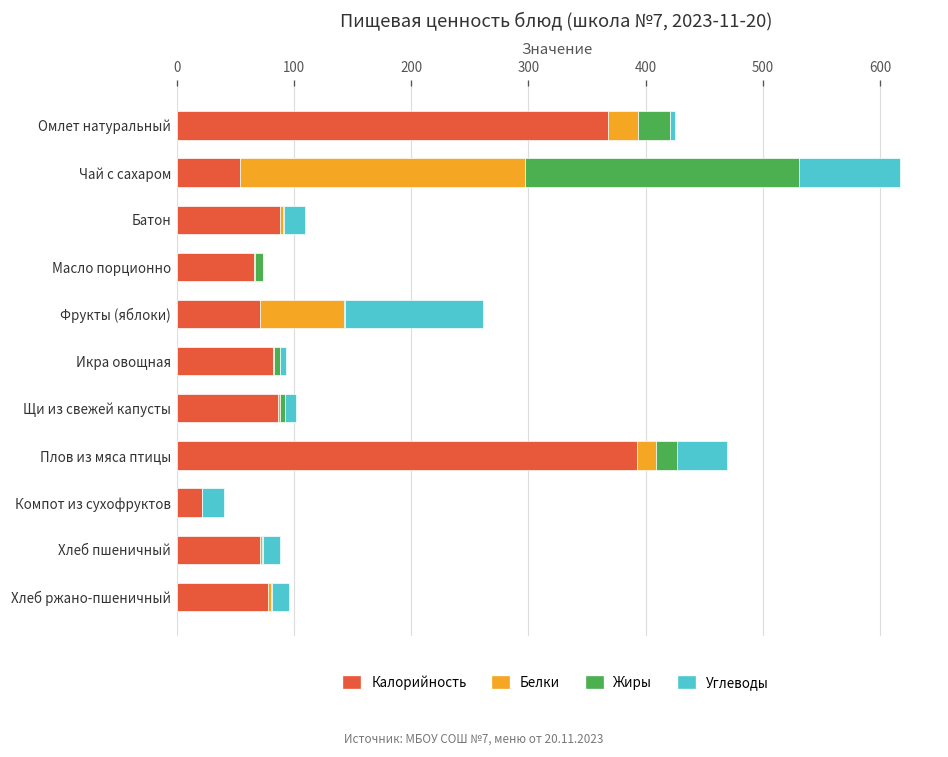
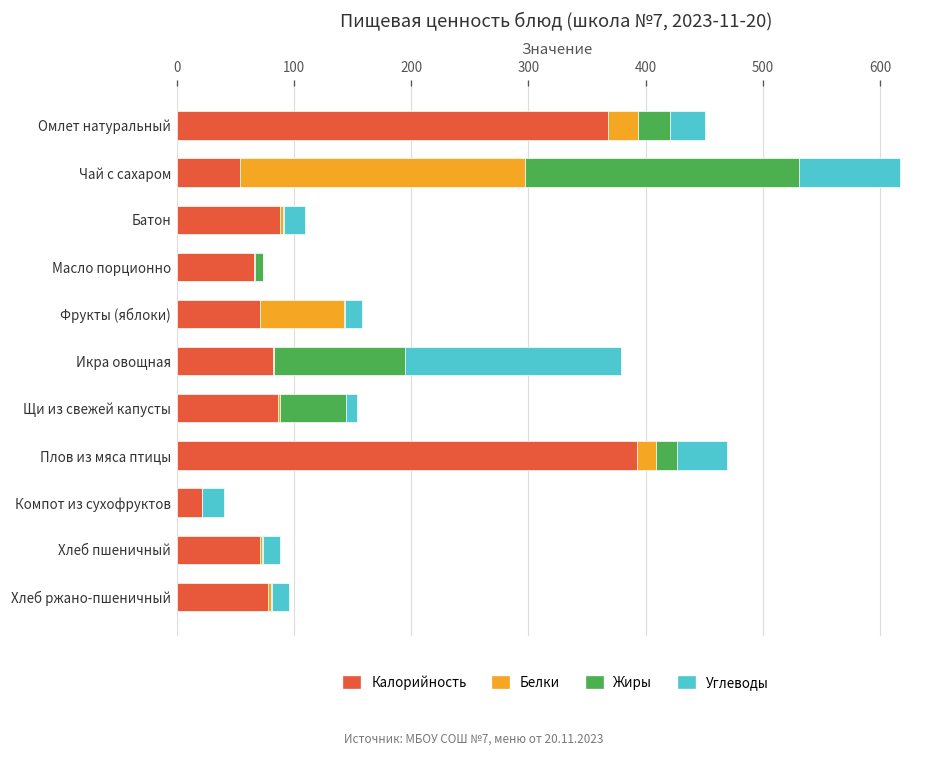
  {
    "Калорийность": {
      "Омлет натуральный": 370,
      "Чай с сахаром": 50,
      "Батон": 90,
      "Масло порционно": 70,
      "Фрукты (яблоки)": 70,
      "Икра овощная": 80,
      "Щи из свежей капусты": 90,
      "Плов из мяса птицы": 390,
      "Компот из сухофруктов": 20,
      "Хлеб пшеничный": 70,
      "Хлеб ржано-пшеничный": 80
    },
    "Белки": {
      "Омлет натуральный": 30,
      "Чай с сахаром": 240,
      "Батон": 0,
      "Фрукты (яблоки)": 70,
      "Плов из мяса птицы": 20
    },
    "Жиры": {
      "Омлет натуральный": 30,
      "Чай с сахаром": 230,
      "Масло порционно": 10,
-     "Икра овощная": 10,
-     "Щи из свежей капусты": 0,
+     "Икра овощная": 110,
+     "Щи из свежей капусты": 60,
      "Плов из мяса птицы": 20,
      "Компот из сухофруктов": 0
    },
    "Углеводы": {
-     "Омлет натуральный": 0,
+     "Омлет натуральный": 30,
      "Чай с сахаром": 90,
      "Батон": 20,
-     "Фрукты (яблоки)": 120,
-     "Икра овощная": 10,
+     "Фрукты (яблоки)": 10,
+     "Икра овощная": 180,
      "Щи из свежей капусты": 10,
      "Плов из мяса птицы": 40,
      "Компот из сухофруктов": 20,
      "Хлеб пшеничный": 10,
      "Хлеб ржано-пшеничный": 10
    }
  }
